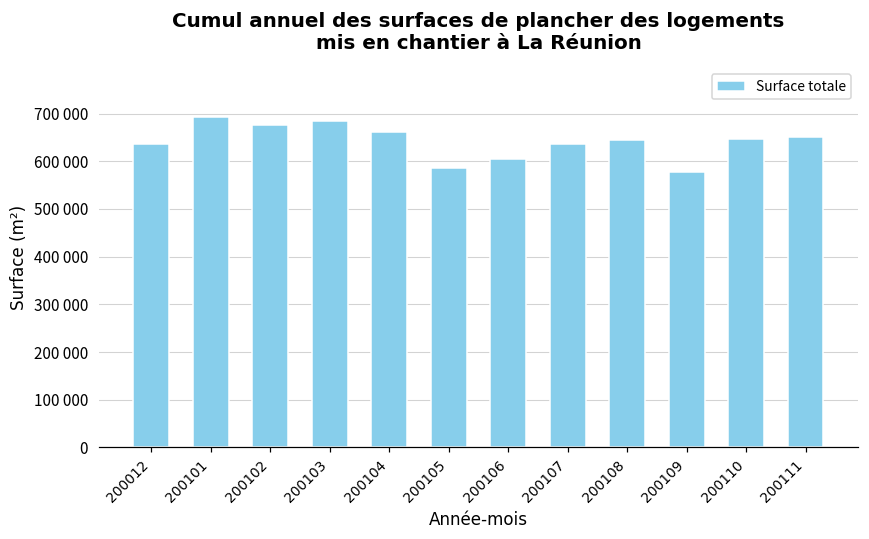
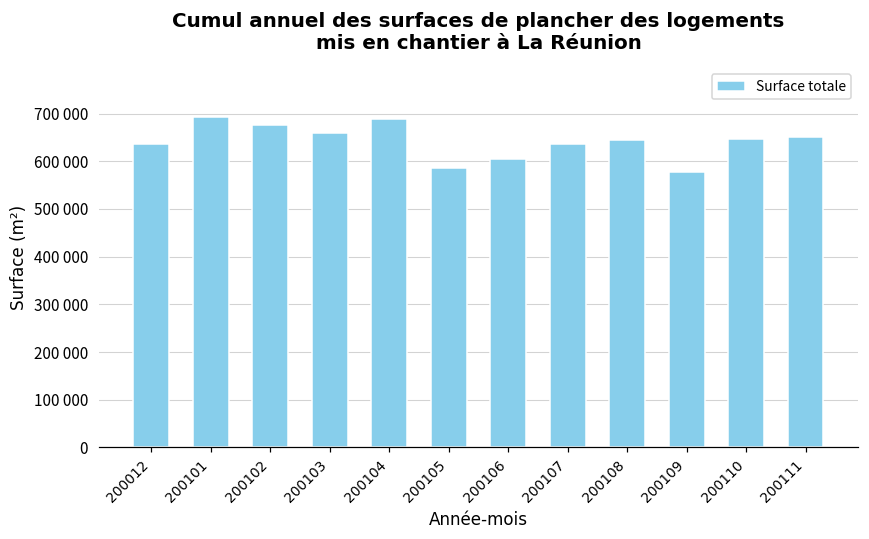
  {
    "200012": 640000,
    "200101": 690000,
    "200102": 680000,
-   "200103": 680000,
-   "200104": 660000,
+   "200103": 660000,
+   "200104": 690000,
    "200105": 590000,
    "200106": 600000,
    "200107": 640000,
    "200108": 640000,
    "200109": 580000,
    "200110": 650000,
    "200111": 650000
  }
